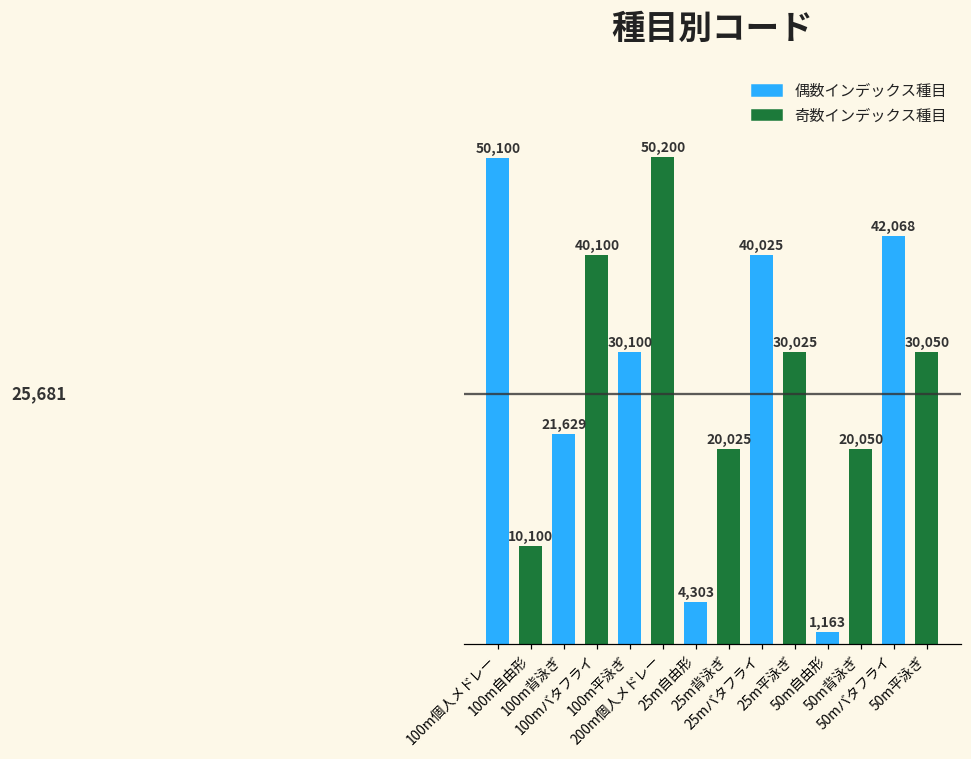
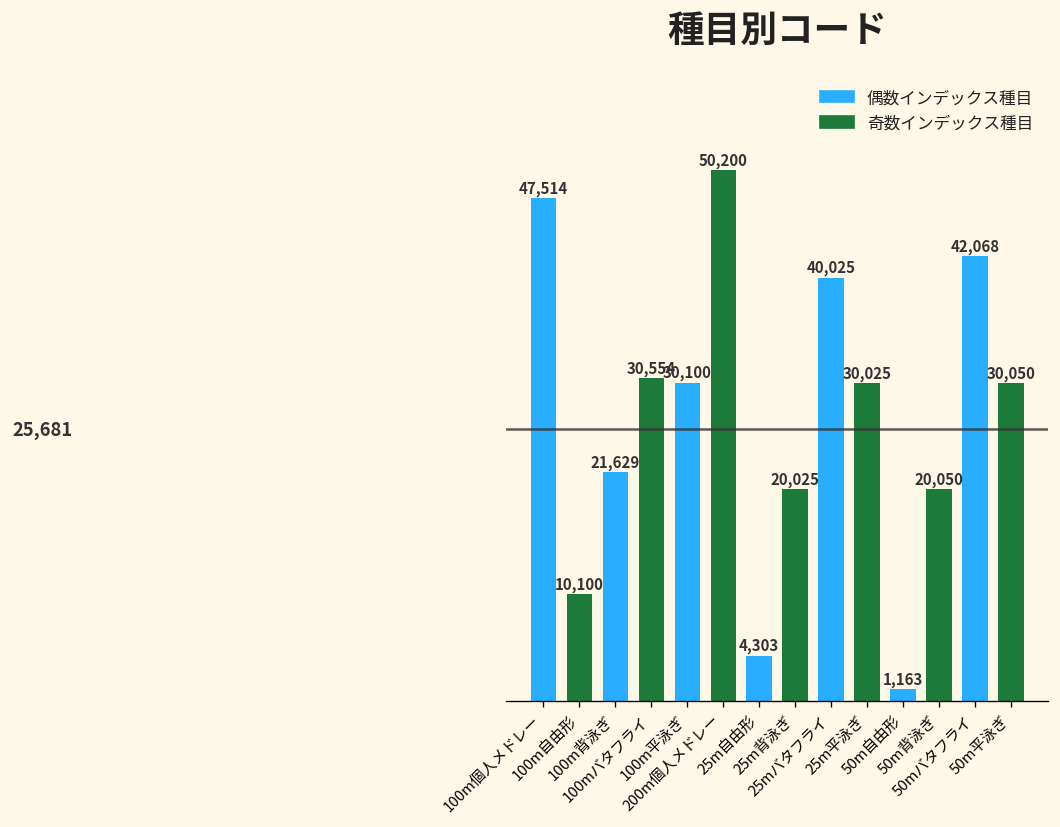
  {
    "偶数インデックス種目": {
-     "100m個人メドレー": "50,100",
+     "100m個人メドレー": "47,514",
      "100m背泳ぎ": "21,629",
      "100m平泳ぎ": "30,100",
      "25m自由形": "4,303",
      "25mバタフライ": "40,025",
      "50m自由形": "1,163",
      "50mバタフライ": "42,068"
    },
    "奇数インデックス種目": {
      "100m自由形": "10,100",
-     "100mバタフライ": "40,100",
+     "100mバタフライ": "30,554",
      "200m個人メドレー": "50,200",
      "25m背泳ぎ": "20,025",
      "25m平泳ぎ": "30,025",
      "50m背泳ぎ": "20,050",
      "50m平泳ぎ": "30,050"
    }
  }
